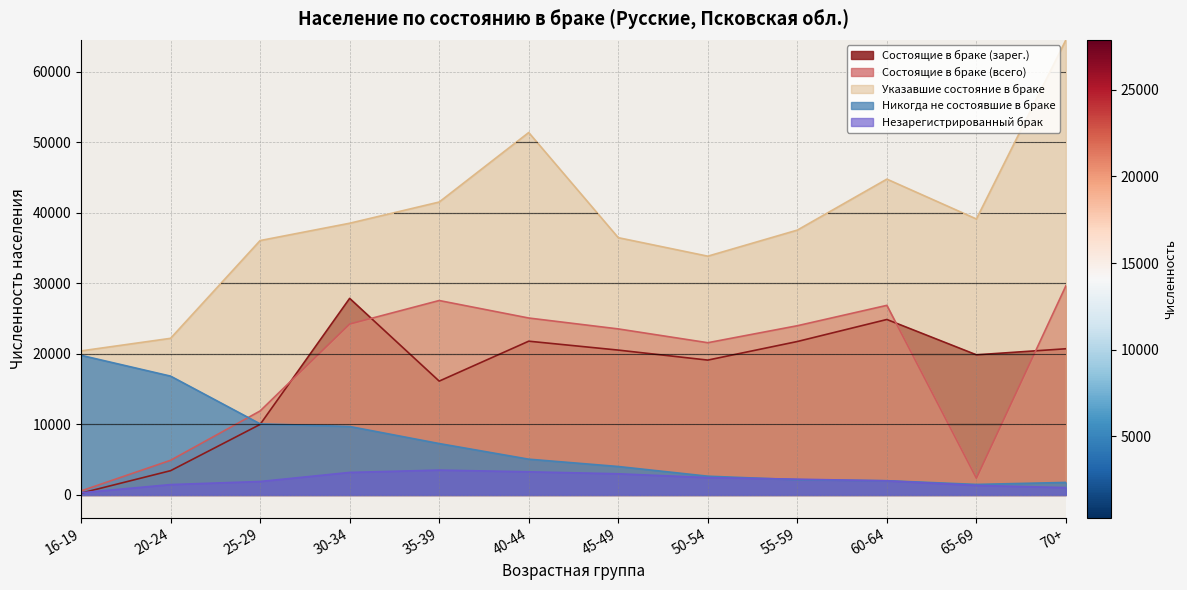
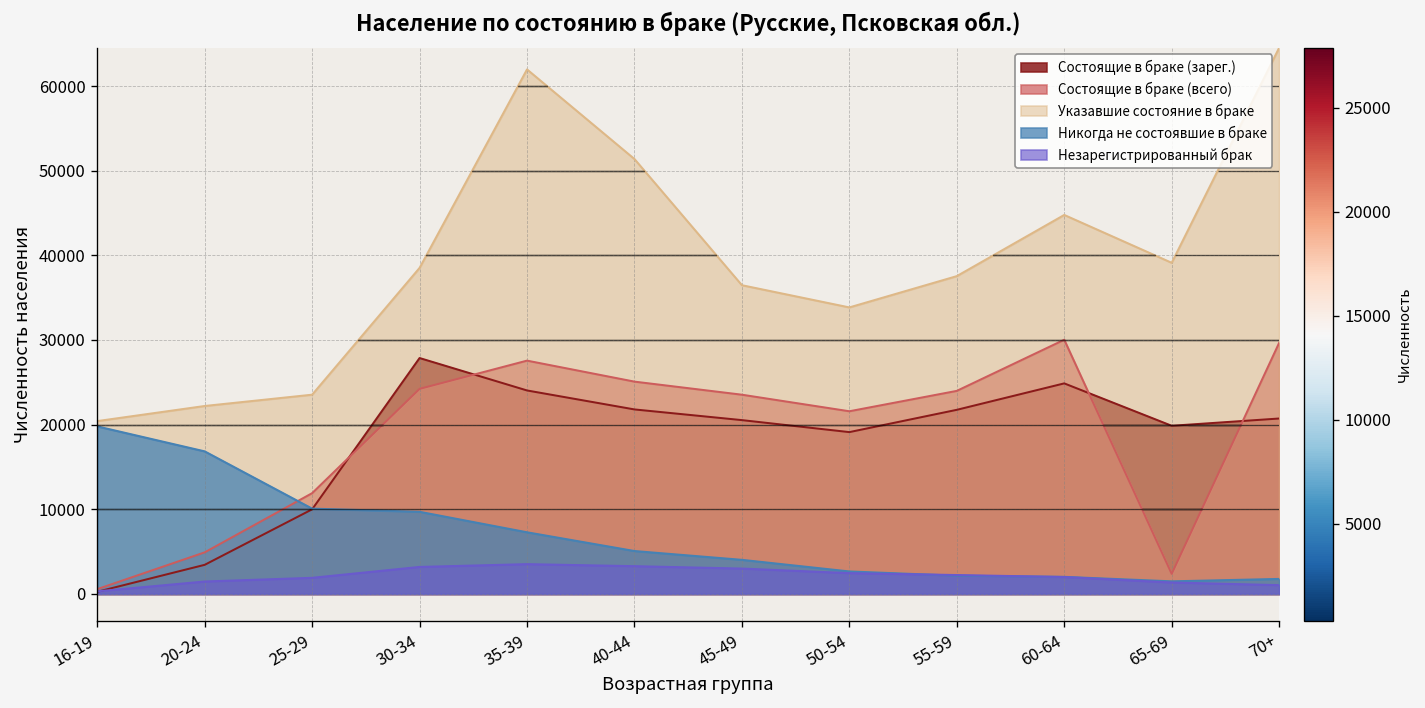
  {
    "Состоящие в браке (зарег.)": {
      "20-24": 3000,
      "30-34": 28000,
-     "35-39": 16000,
+     "35-39": 24000,
      "40-44": 22000,
      "45-49": 21000,
      "50-54": 19000,
      "55-59": 22000,
      "60-64": 25000,
      "65-69": 20000,
      "70+": 21000
    },
    "Состоящие в браке (всего)": {
      "20-24": 5000,
      "25-29": 12000,
      "30-34": 24000,
      "35-39": 28000,
      "40-44": 25000,
      "45-49": 24000,
      "50-54": 22000,
      "55-59": 24000,
-     "60-64": 27000,
+     "60-64": 30000,
      "65-69": 2000,
      "70+": 30000
    },
    "Указавшие состояние в браке": {
      "16-19": 20000,
      "20-24": 22000,
-     "25-29": 36000,
+     "25-29": 24000,
      "30-34": 39000,
-     "35-39": 42000,
+     "35-39": 62000,
      "40-44": 51000,
      "45-49": 36000,
      "50-54": 34000,
      "55-59": 38000,
      "60-64": 45000,
      "65-69": 39000,
      "70+": 65000
    }
  }
